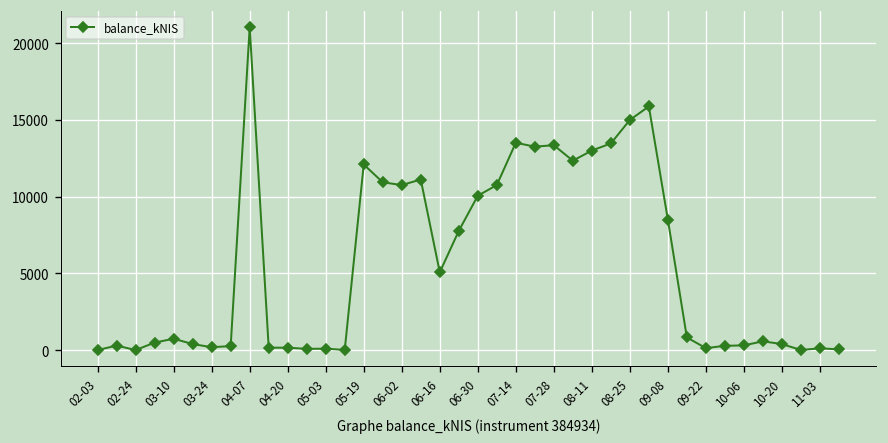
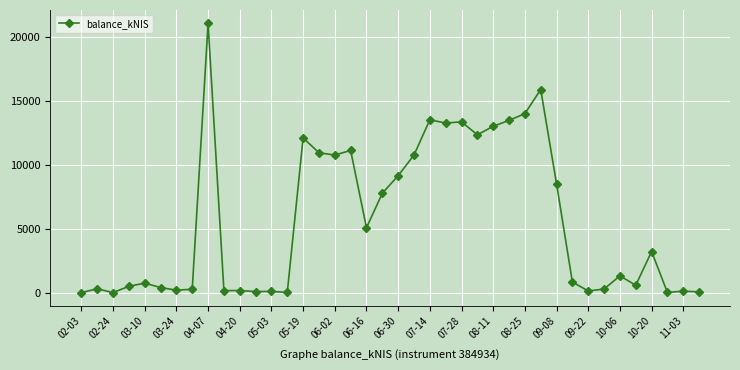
  {
    "02-03": 0,
    "02-24": 0,
    "03-10": 700,
    "03-24": 200,
    "04-07": 21000,
    "04-20": 200,
    "05-03": 100,
    "05-19": 12100,
    "06-02": 10800,
    "06-16": 5100,
-   "06-30": 10100,
+   "06-30": 9100,
    "07-14": 13500,
    "07-28": 13300,
    "08-11": 13000,
-   "08-25": 15000,
+   "08-25": 14000,
    "09-08": 8500,
    "09-22": 100,
-   "10-06": 300,
-   "10-20": 400,
+   "10-06": 1300,
+   "10-20": 3200,
    "11-03": 100
  }
